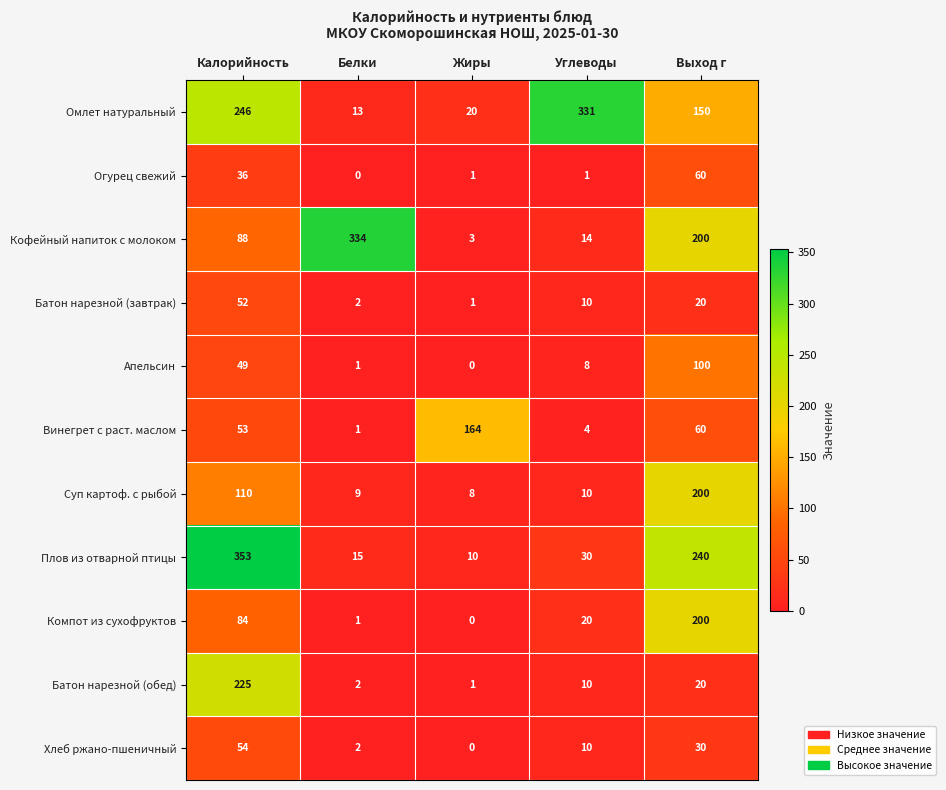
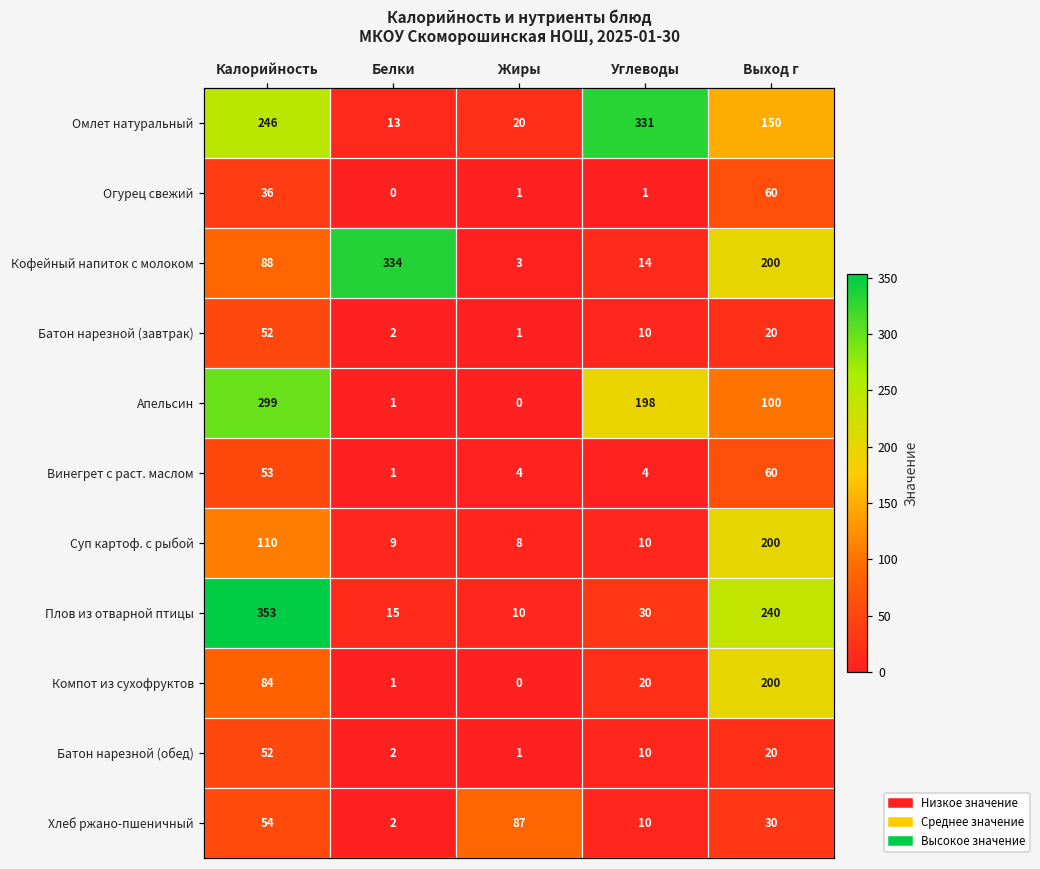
  {
    "Омлет натуральный": {
      "Калорийность": 246,
      "Белки": 13,
      "Жиры": 20,
      "Углеводы": 331,
      "Выход г": 150
    },
    "Огурец свежий": {
      "Калорийность": 36,
      "Белки": 0,
      "Жиры": 1,
      "Углеводы": 1,
      "Выход г": 60
    },
    "Кофейный напиток с молоком": {
      "Калорийность": 88,
      "Белки": 334,
      "Жиры": 3,
      "Углеводы": 14,
      "Выход г": 200
    },
    "Батон нарезной (завтрак)": {
      "Калорийность": 52,
      "Белки": 2,
      "Жиры": 1,
      "Углеводы": 10,
      "Выход г": 20
    },
    "Апельсин": {
-     "Калорийность": 49,
+     "Калорийность": 299,
      "Белки": 1,
      "Жиры": 0,
-     "Углеводы": 8,
+     "Углеводы": 198,
      "Выход г": 100
    },
    "Винегрет с раст. маслом": {
      "Калорийность": 53,
      "Белки": 1,
-     "Жиры": 164,
+     "Жиры": 4,
      "Углеводы": 4,
      "Выход г": 60
    },
    "Суп картоф. с рыбой": {
      "Калорийность": 110,
      "Белки": 9,
      "Жиры": 8,
      "Углеводы": 10,
      "Выход г": 200
    },
    "Плов из отварной птицы": {
      "Калорийность": 353,
      "Белки": 15,
      "Жиры": 10,
      "Углеводы": 30,
      "Выход г": 240
    },
    "Компот из сухофруктов": {
      "Калорийность": 84,
      "Белки": 1,
      "Жиры": 0,
      "Углеводы": 20,
      "Выход г": 200
    },
    "Батон нарезной (обед)": {
-     "Калорийность": 225,
+     "Калорийность": 52,
      "Белки": 2,
      "Жиры": 1,
      "Углеводы": 10,
      "Выход г": 20
    },
    "Хлеб ржано-пшеничный": {
      "Калорийность": 54,
      "Белки": 2,
-     "Жиры": 0,
+     "Жиры": 87,
      "Углеводы": 10,
      "Выход г": 30
    }
  }
